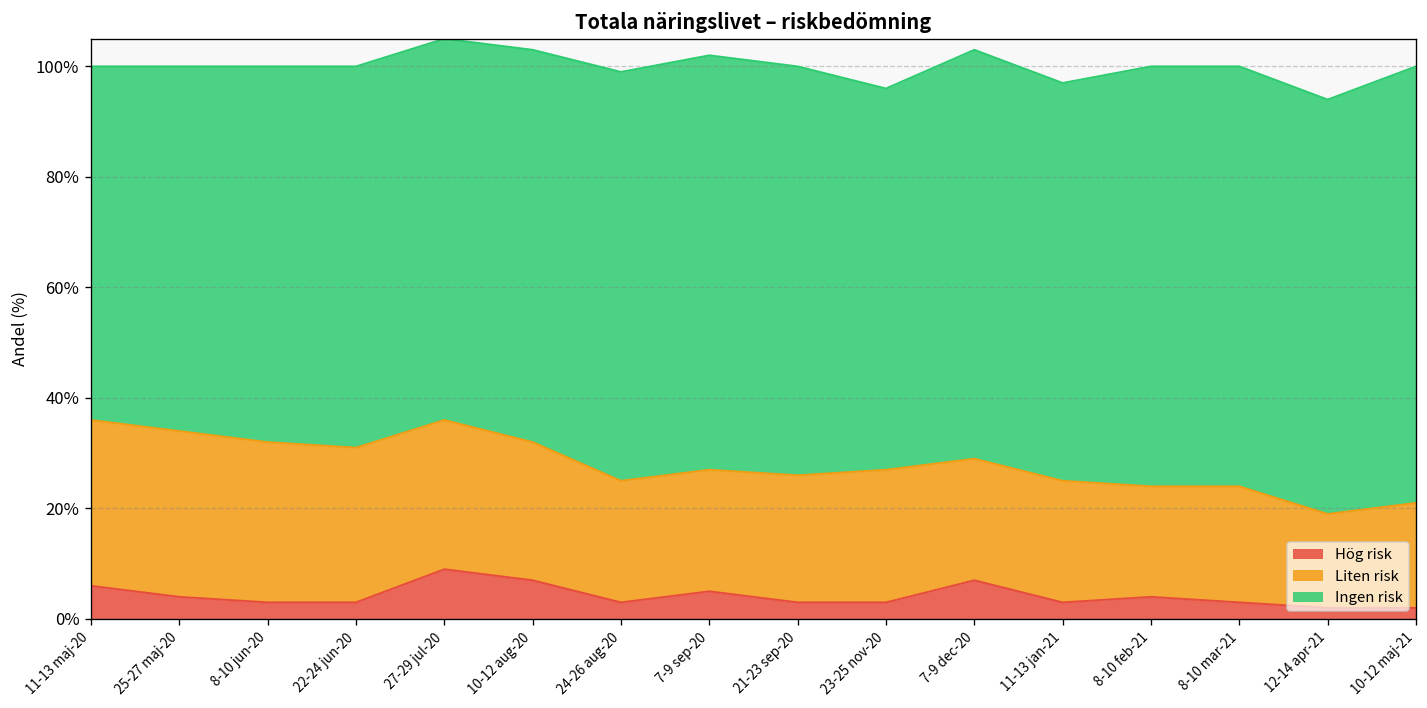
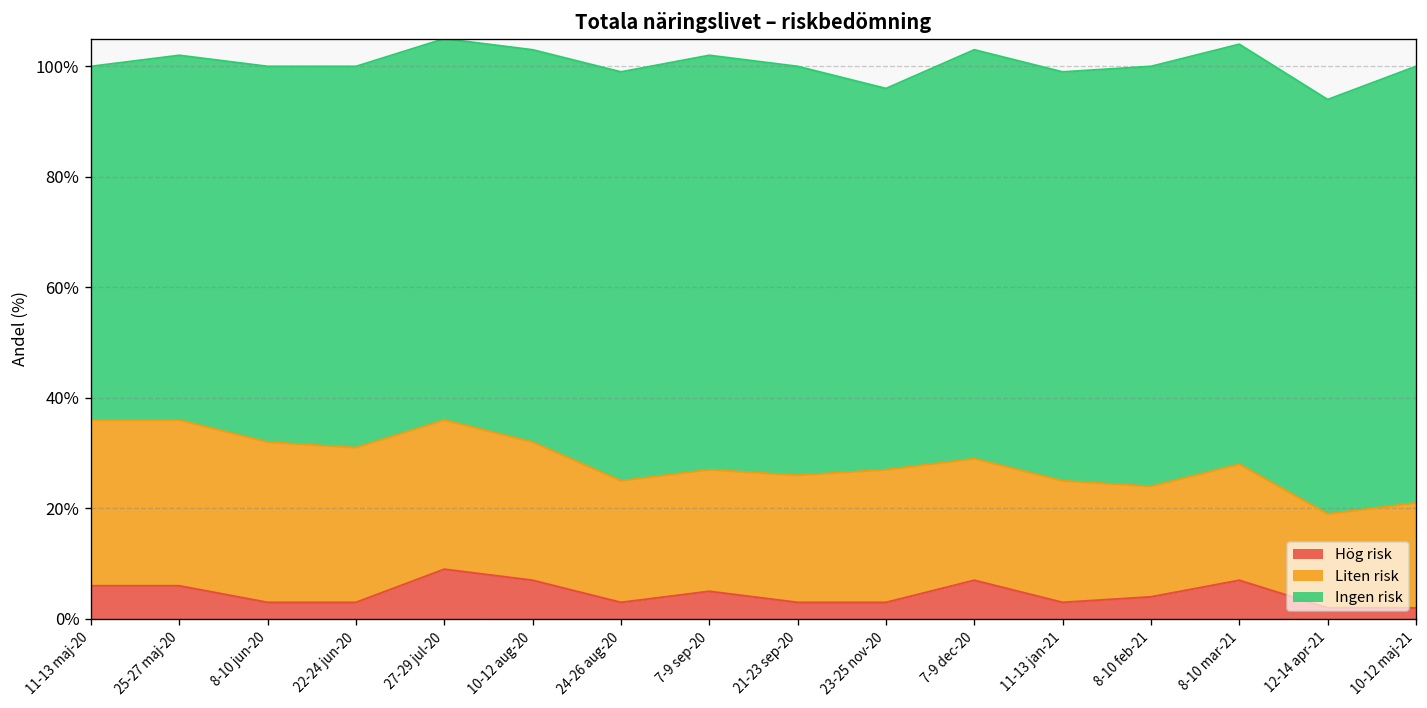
  {
    "Hög risk": {
      "11-13 maj-20": "6%",
-     "25-27 maj-20": "4%",
+     "25-27 maj-20": "6%",
      "8-10 jun-20": "3%",
      "22-24 jun-20": "3%",
      "27-29 jul-20": "9%",
      "10-12 aug-20": "7%",
      "24-26 aug-20": "3%",
      "7-9 sep-20": "5%",
      "21-23 sep-20": "3%",
      "23-25 nov-20": "3%",
      "7-9 dec-20": "7%",
      "11-13 jan-21": "3%",
      "8-10 feb-21": "4%",
-     "8-10 mar-21": "3%",
+     "8-10 mar-21": "7%",
      "10-12 maj-21": "2%"
    },
    "Liten risk": {
      "11-13 maj-20": "30%",
      "25-27 maj-20": "30%",
      "8-10 jun-20": "29%",
      "22-24 jun-20": "28%",
      "27-29 jul-20": "27%",
      "10-12 aug-20": "25%",
      "24-26 aug-20": "22%",
      "7-9 sep-20": "22%",
      "21-23 sep-20": "23%",
      "23-25 nov-20": "24%",
      "7-9 dec-20": "22%",
      "11-13 jan-21": "22%",
      "8-10 feb-21": "20%",
      "8-10 mar-21": "21%",
      "12-14 apr-21": "17%",
      "10-12 maj-21": "19%"
    },
    "Ingen risk": {
      "11-13 maj-20": "64%",
      "25-27 maj-20": "66%",
      "8-10 jun-20": "68%",
      "22-24 jun-20": "69%",
      "27-29 jul-20": "69%",
      "10-12 aug-20": "71%",
      "24-26 aug-20": "74%",
      "7-9 sep-20": "75%",
      "21-23 sep-20": "74%",
      "23-25 nov-20": "69%",
      "7-9 dec-20": "74%",
-     "11-13 jan-21": "72%",
+     "11-13 jan-21": "74%",
      "8-10 feb-21": "76%",
      "8-10 mar-21": "76%",
      "12-14 apr-21": "75%",
      "10-12 maj-21": "79%"
    }
  }
